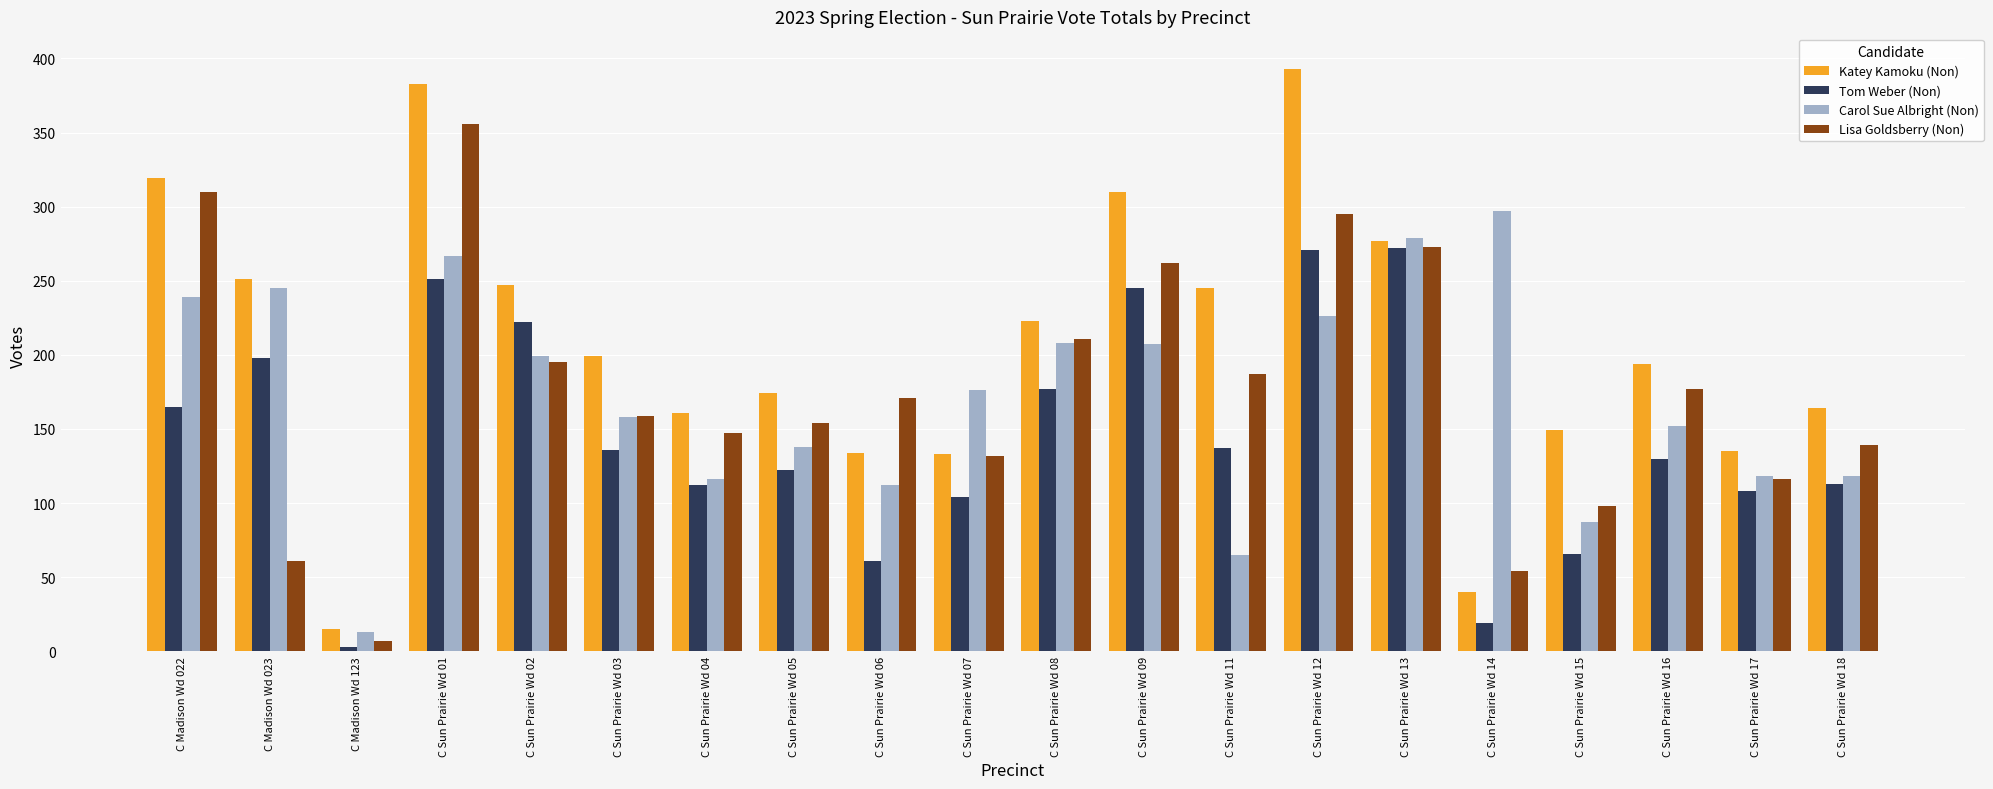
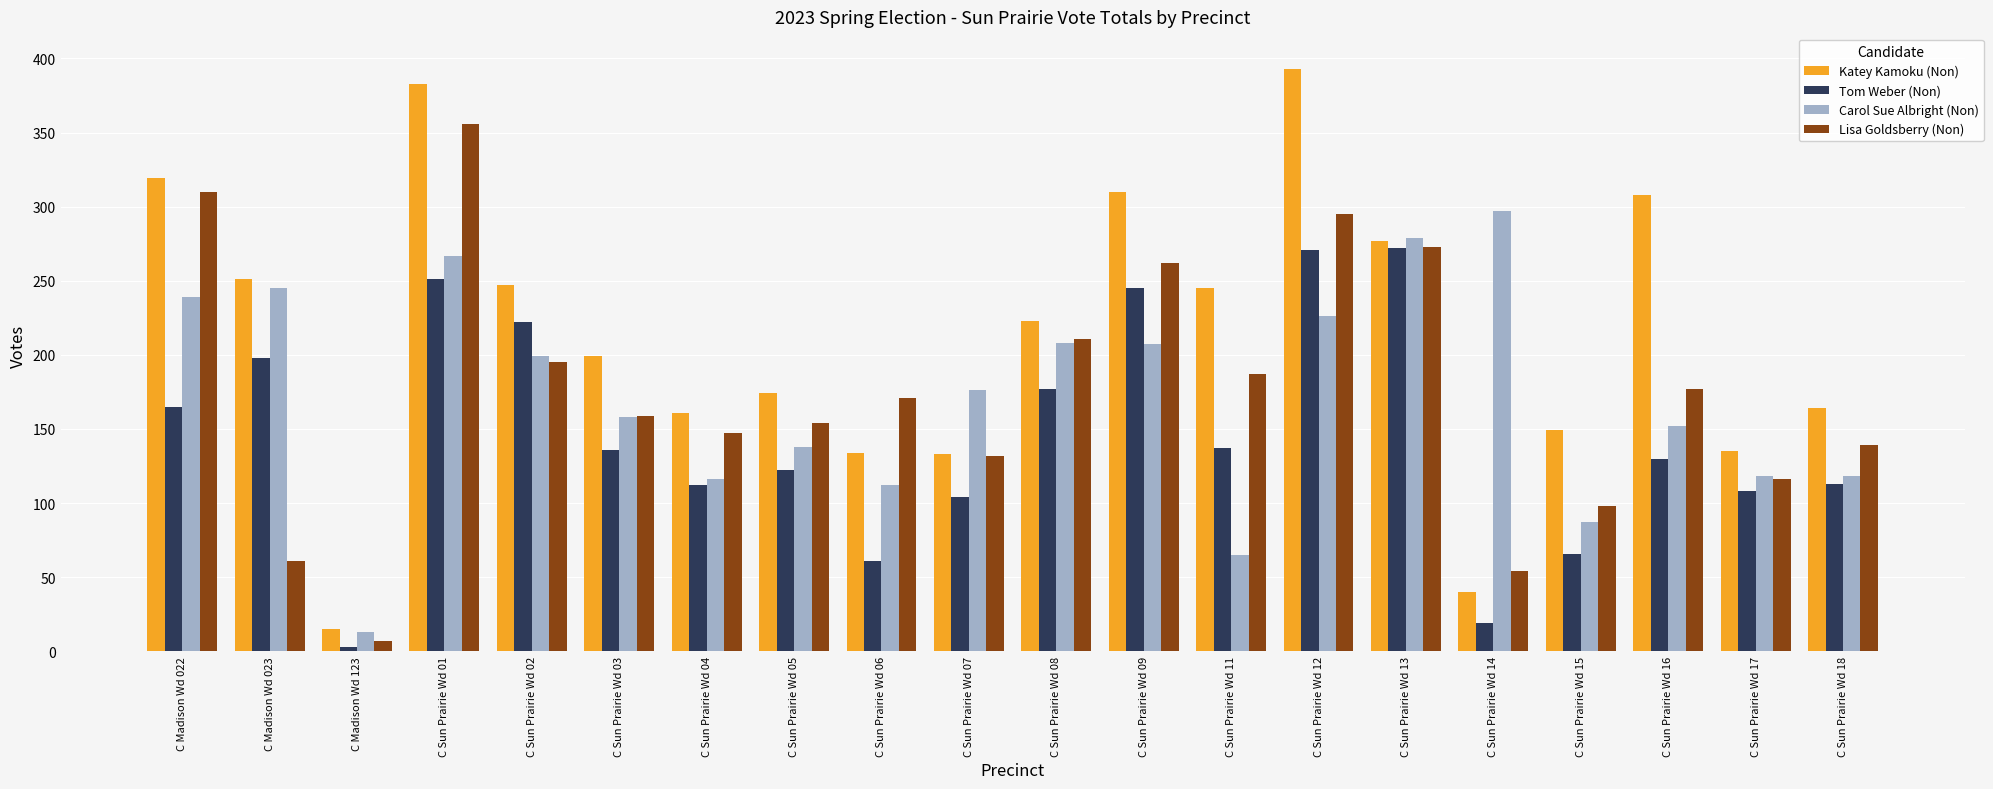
  {
    "Katey Kamoku (Non)": {
      "C Madison Wd 022": 319,
      "C Madison Wd 023": 251,
      "C Madison Wd 123": 15,
      "C Sun Prairie Wd 01": 383,
      "C Sun Prairie Wd 02": 247,
      "C Sun Prairie Wd 03": 199,
      "C Sun Prairie Wd 04": 161,
      "C Sun Prairie Wd 05": 174,
      "C Sun Prairie Wd 06": 134,
      "C Sun Prairie Wd 07": 133,
      "C Sun Prairie Wd 08": 223,
      "C Sun Prairie Wd 09": 310,
      "C Sun Prairie Wd 11": 245,
      "C Sun Prairie Wd 12": 393,
      "C Sun Prairie Wd 13": 277,
      "C Sun Prairie Wd 14": 40,
      "C Sun Prairie Wd 15": 149,
-     "C Sun Prairie Wd 16": 194,
+     "C Sun Prairie Wd 16": 308,
      "C Sun Prairie Wd 17": 135,
      "C Sun Prairie Wd 18": 164
    },
    "Tom Weber (Non)": {
      "C Madison Wd 022": 165,
      "C Madison Wd 023": 198,
      "C Madison Wd 123": 3,
      "C Sun Prairie Wd 01": 251,
      "C Sun Prairie Wd 02": 222,
      "C Sun Prairie Wd 03": 136,
      "C Sun Prairie Wd 04": 112,
      "C Sun Prairie Wd 05": 122,
      "C Sun Prairie Wd 06": 61,
      "C Sun Prairie Wd 07": 104,
      "C Sun Prairie Wd 08": 177,
      "C Sun Prairie Wd 09": 245,
      "C Sun Prairie Wd 11": 137,
      "C Sun Prairie Wd 12": 271,
      "C Sun Prairie Wd 13": 272,
      "C Sun Prairie Wd 14": 19,
      "C Sun Prairie Wd 15": 66,
      "C Sun Prairie Wd 16": 130,
      "C Sun Prairie Wd 17": 108,
      "C Sun Prairie Wd 18": 113
    },
    "Carol Sue Albright (Non)": {
      "C Madison Wd 022": 239,
      "C Madison Wd 023": 245,
      "C Madison Wd 123": 13,
      "C Sun Prairie Wd 01": 267,
      "C Sun Prairie Wd 02": 199,
      "C Sun Prairie Wd 03": 158,
      "C Sun Prairie Wd 04": 116,
      "C Sun Prairie Wd 05": 138,
      "C Sun Prairie Wd 06": 112,
      "C Sun Prairie Wd 07": 176,
      "C Sun Prairie Wd 08": 208,
      "C Sun Prairie Wd 09": 207,
      "C Sun Prairie Wd 11": 65,
      "C Sun Prairie Wd 12": 226,
      "C Sun Prairie Wd 13": 279,
      "C Sun Prairie Wd 14": 297,
      "C Sun Prairie Wd 15": 87,
      "C Sun Prairie Wd 16": 152,
      "C Sun Prairie Wd 17": 118,
      "C Sun Prairie Wd 18": 118
    },
    "Lisa Goldsberry (Non)": {
      "C Madison Wd 022": 310,
      "C Madison Wd 023": 61,
      "C Madison Wd 123": 7,
      "C Sun Prairie Wd 01": 356,
      "C Sun Prairie Wd 02": 195,
      "C Sun Prairie Wd 03": 159,
      "C Sun Prairie Wd 04": 147,
      "C Sun Prairie Wd 05": 154,
      "C Sun Prairie Wd 06": 171,
      "C Sun Prairie Wd 07": 132,
      "C Sun Prairie Wd 08": 211,
      "C Sun Prairie Wd 09": 262,
      "C Sun Prairie Wd 11": 187,
      "C Sun Prairie Wd 12": 295,
      "C Sun Prairie Wd 13": 273,
      "C Sun Prairie Wd 14": 54,
      "C Sun Prairie Wd 15": 98,
      "C Sun Prairie Wd 16": 177,
      "C Sun Prairie Wd 17": 116,
      "C Sun Prairie Wd 18": 139
    }
  }
